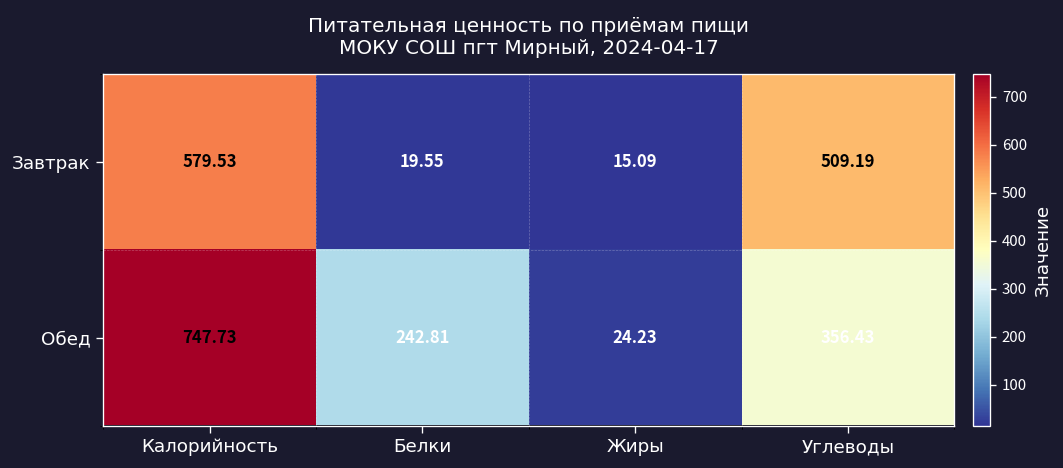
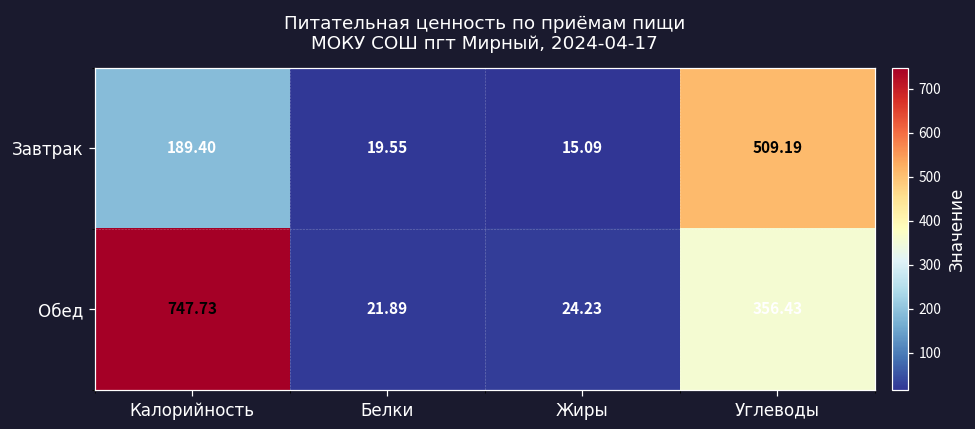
  {
    "Завтрак": {
-     "Калорийность": 579.53,
+     "Калорийность": 189.40,
      "Белки": 19.55,
      "Жиры": 15.09,
      "Углеводы": 509.19
    },
    "Обед": {
      "Калорийность": 747.73,
-     "Белки": 242.81,
+     "Белки": 21.89,
      "Жиры": 24.23
    }
  }
